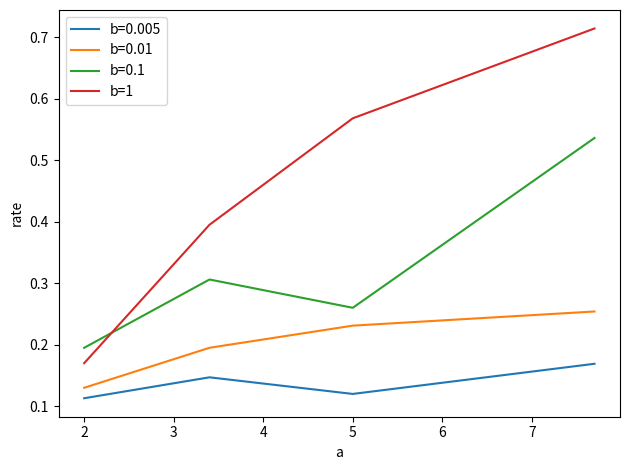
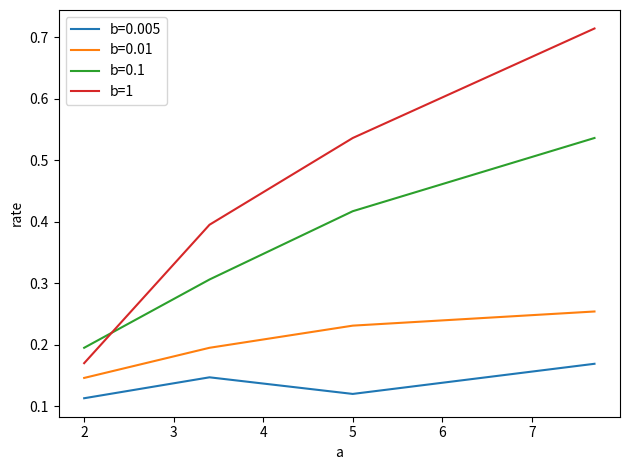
  {
    "b=0.005": {
      "2": 0.11,
      "5": 0.12
    },
    "b=0.01": {
-     "2": 0.13,
+     "2": 0.15,
      "5": 0.23
    },
    "b=0.1": {
      "2": 0.20,
-     "5": 0.26
+     "5": 0.42
    },
    "b=1": {
      "2": 0.17,
-     "5": 0.57
+     "5": 0.54
    }
  }
